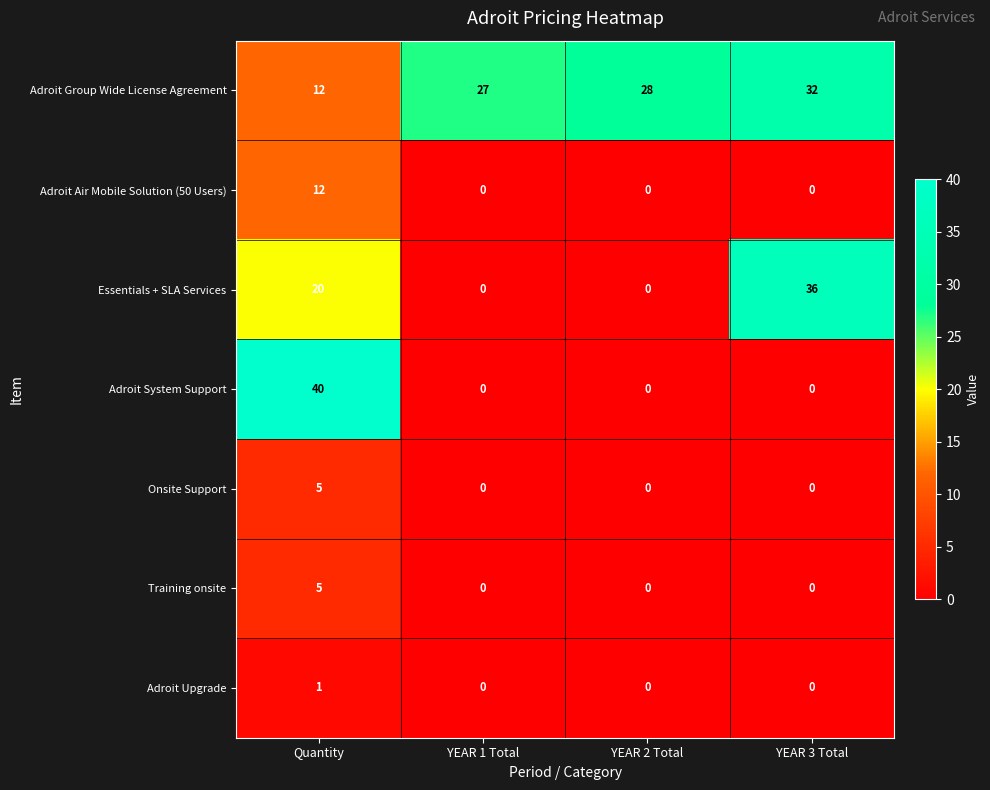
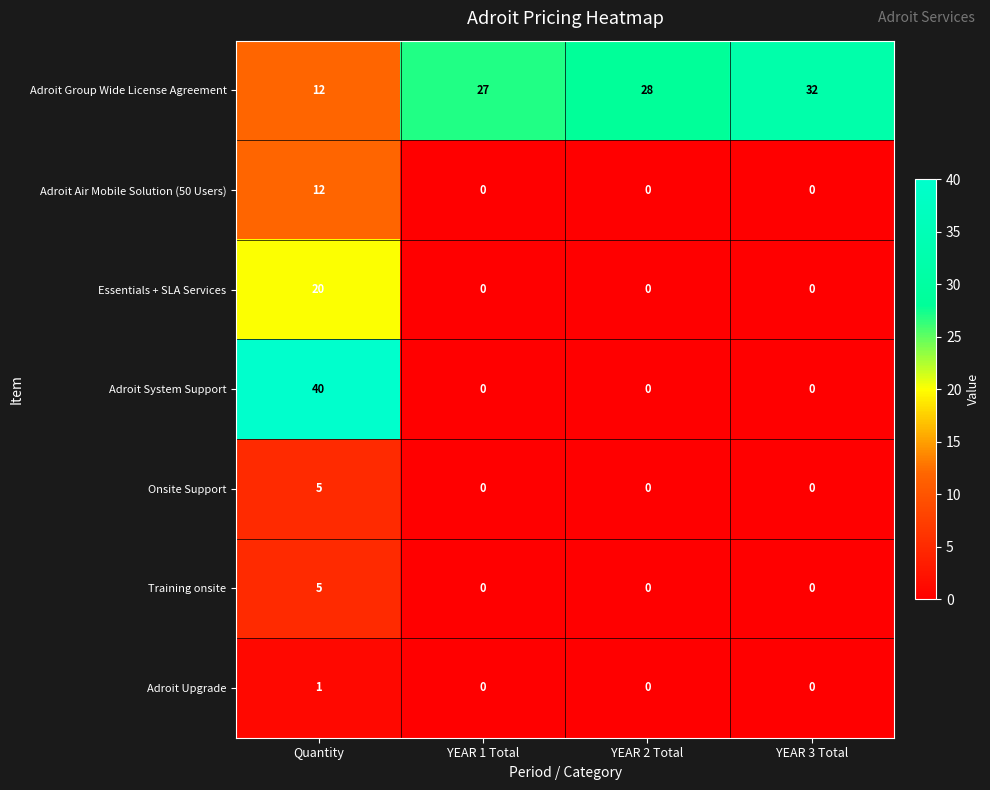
  {
    "Adroit Group Wide License Agreement": {
      "Quantity": 12,
      "YEAR 1 Total": 27,
      "YEAR 2 Total": 28,
      "YEAR 3 Total": 32
    },
    "Adroit Air Mobile Solution (50 Users)": {
      "Quantity": 12,
      "YEAR 1 Total": 0,
      "YEAR 2 Total": 0,
      "YEAR 3 Total": 0
    },
    "Essentials + SLA Services": {
      "Quantity": 20,
      "YEAR 1 Total": 0,
      "YEAR 2 Total": 0,
-     "YEAR 3 Total": 36
+     "YEAR 3 Total": 0
    },
    "Adroit System Support": {
      "Quantity": 40,
      "YEAR 1 Total": 0,
      "YEAR 2 Total": 0,
      "YEAR 3 Total": 0
    },
    "Onsite Support": {
      "Quantity": 5,
      "YEAR 1 Total": 0,
      "YEAR 2 Total": 0,
      "YEAR 3 Total": 0
    },
    "Training onsite": {
      "Quantity": 5,
      "YEAR 1 Total": 0,
      "YEAR 2 Total": 0,
      "YEAR 3 Total": 0
    },
    "Adroit Upgrade": {
      "Quantity": 1,
      "YEAR 1 Total": 0,
      "YEAR 2 Total": 0,
      "YEAR 3 Total": 0
    }
  }
